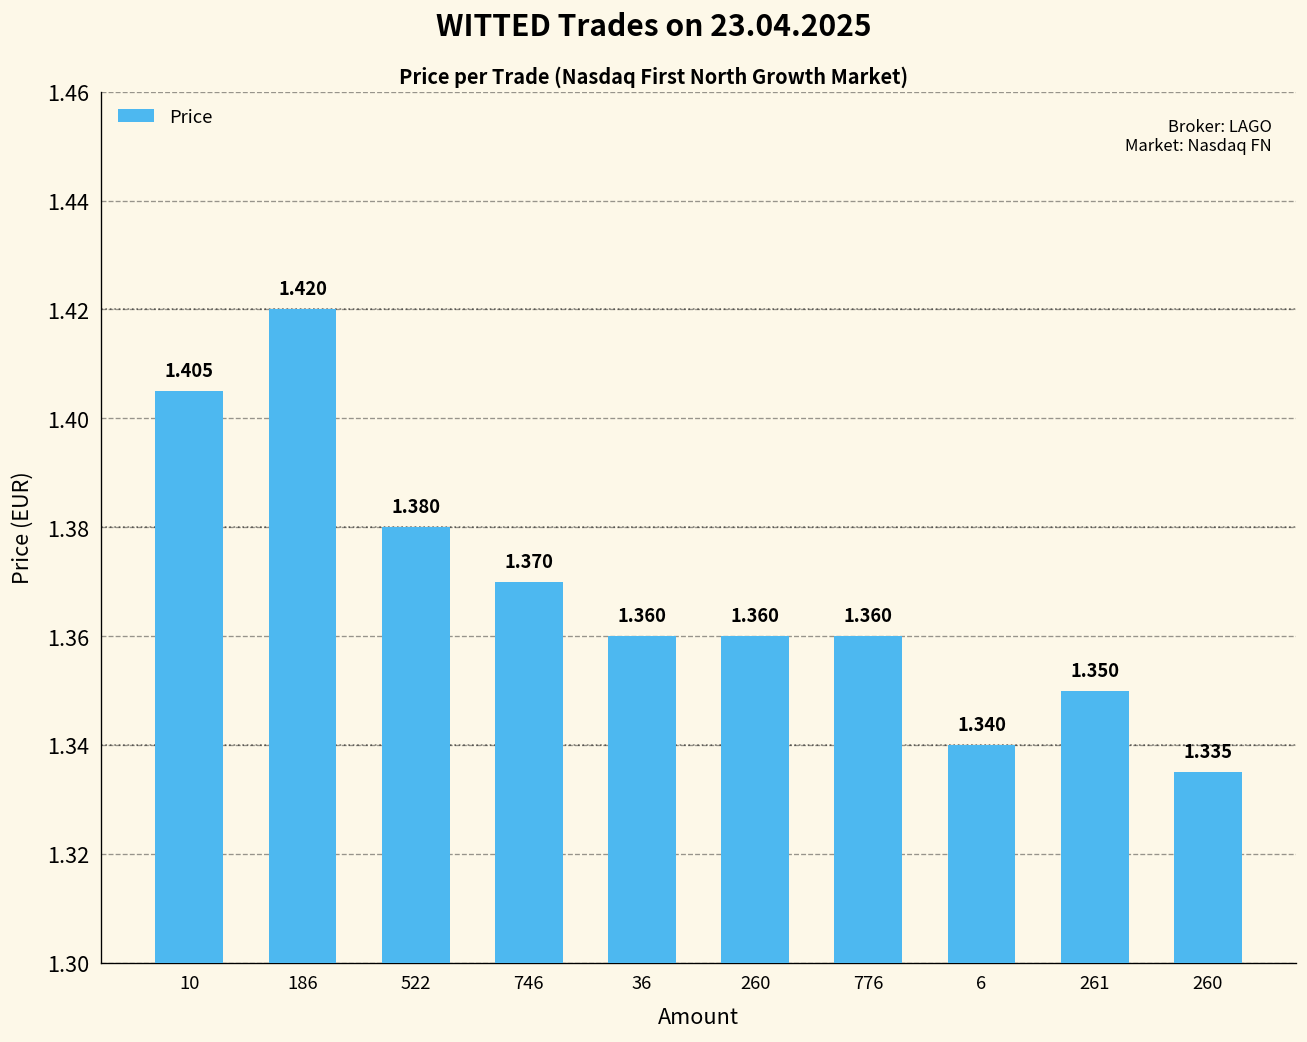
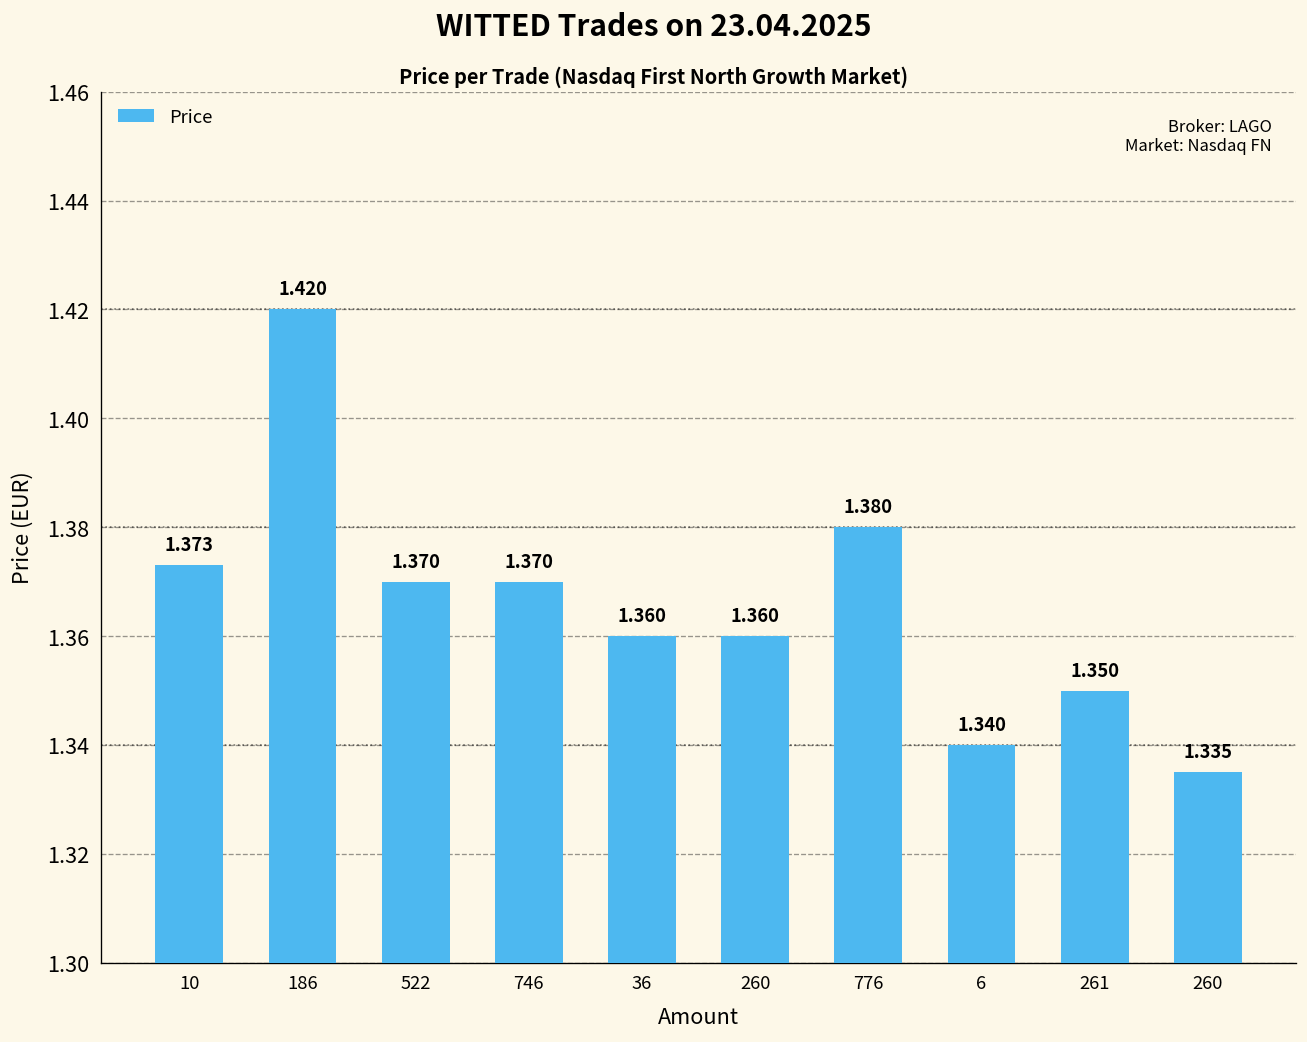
  {
-   "10": 1.405,
+   "10": 1.373,
    "186": 1.420,
-   "522": 1.380,
+   "522": 1.370,
    "746": 1.370,
    "36": 1.360,
-   "776": 1.360,
+   "776": 1.380,
    "6": 1.340,
    "261": 1.350
  }
